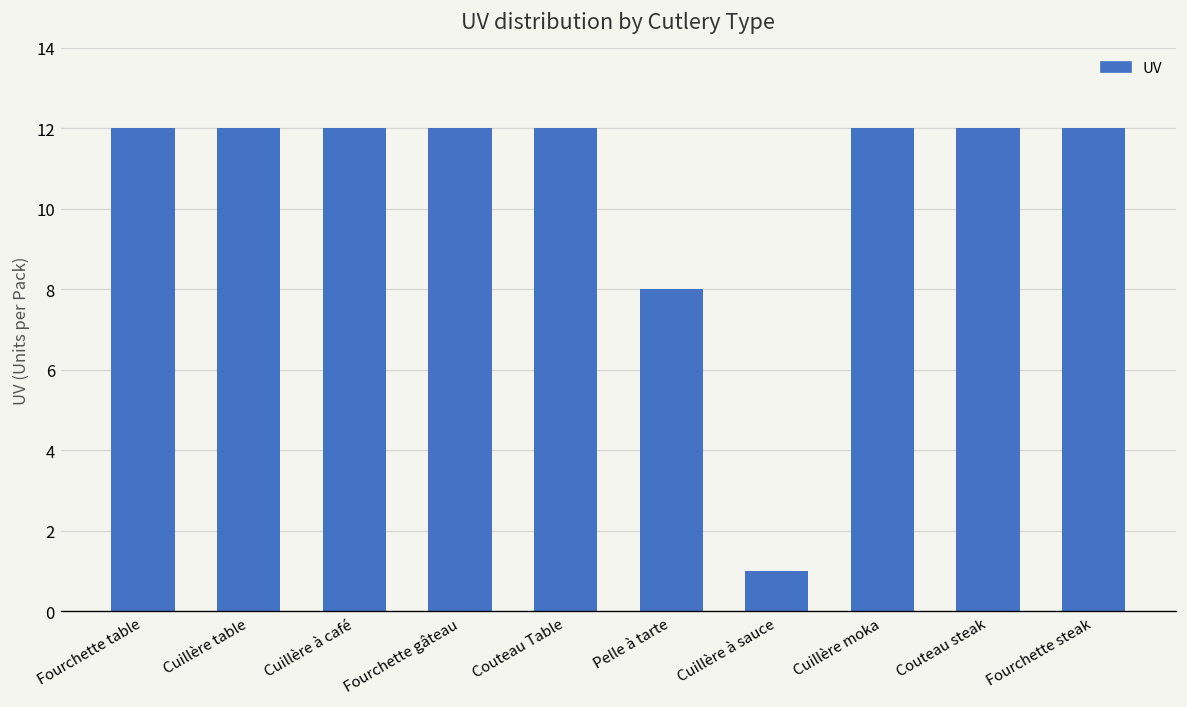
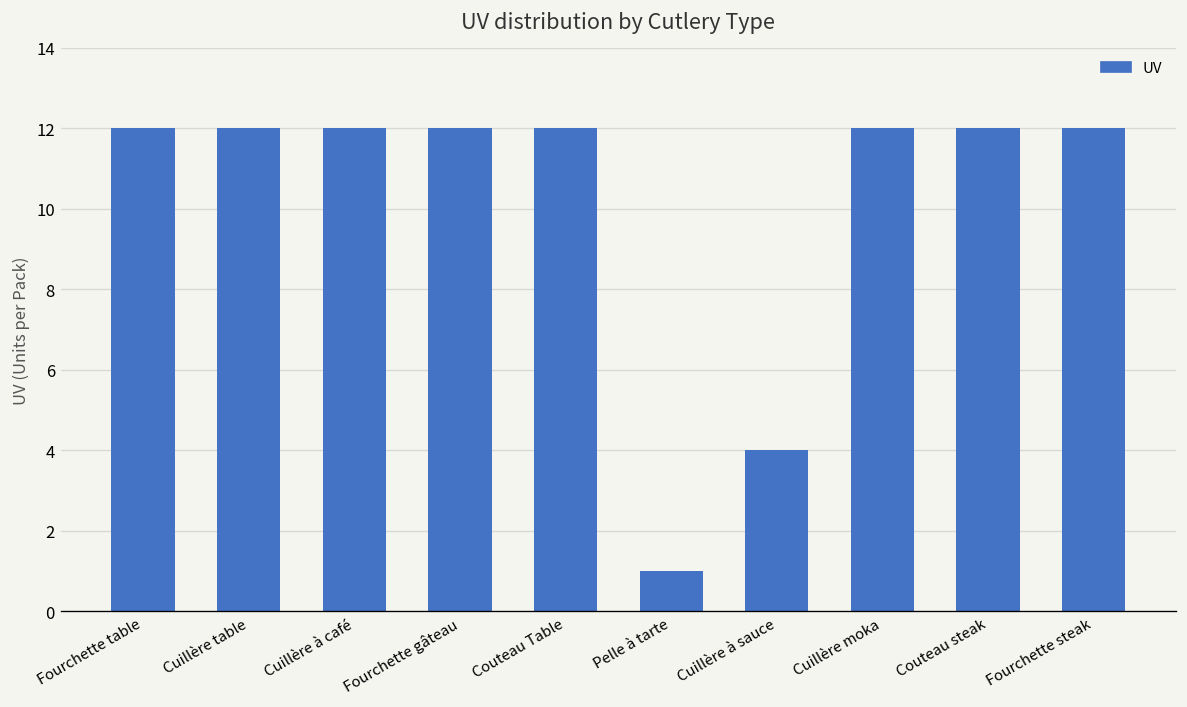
  {
    "Fourchette table": 12,
    "Cuillère table": 12,
    "Cuillère à café": 12,
    "Fourchette gâteau": 12,
    "Couteau Table": 12,
-   "Pelle à tarte": 8,
-   "Cuillère à sauce": 1,
+   "Pelle à tarte": 1,
+   "Cuillère à sauce": 4,
    "Cuillère moka": 12,
    "Couteau steak": 12,
    "Fourchette steak": 12
  }
